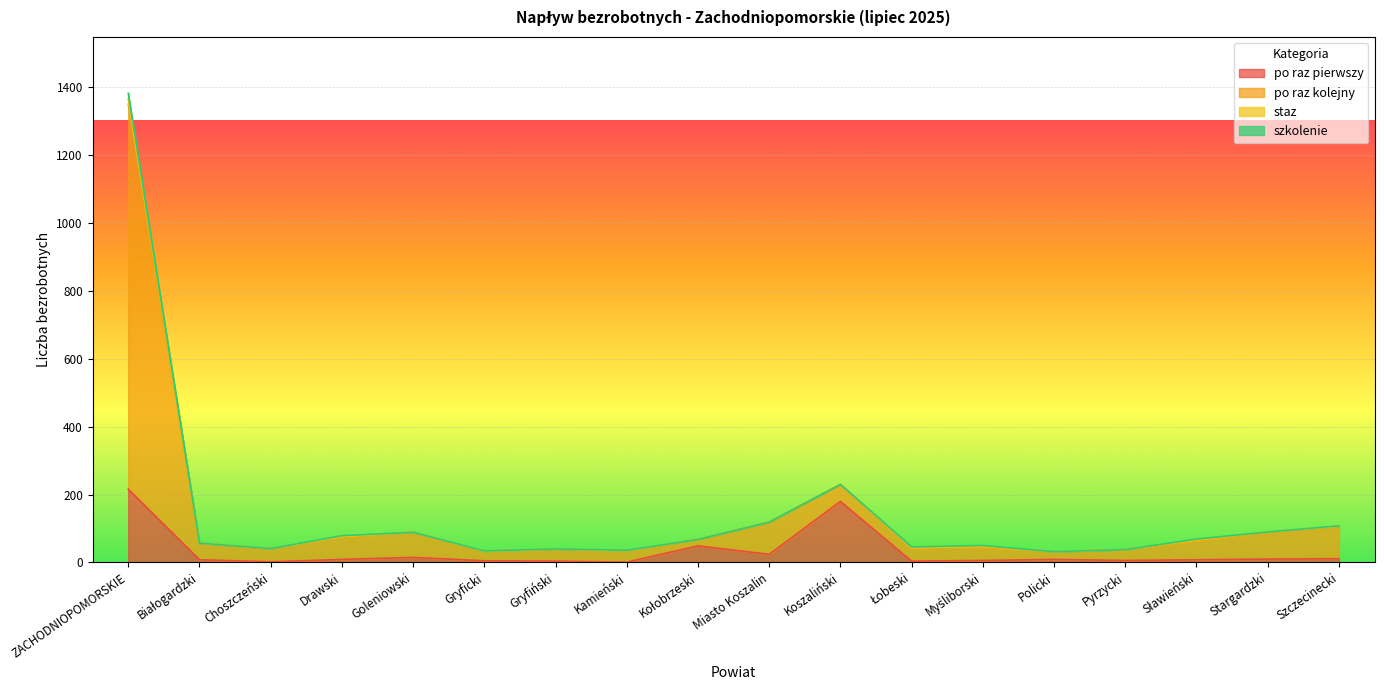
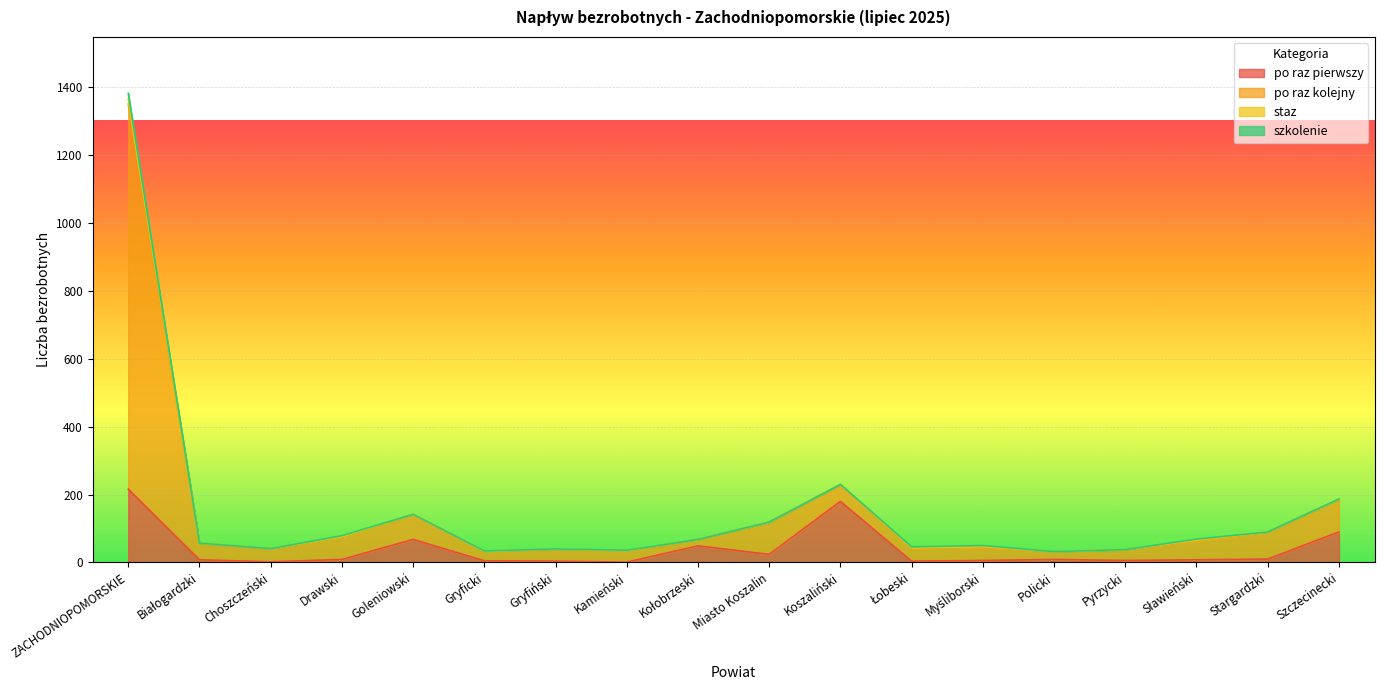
  {
    "po raz pierwszy": {
      "ZACHODNIOPOMORSKIE": 220,
      "Białogardzki": 10,
      "Choszczeński": 0,
      "Drawski": 10,
-     "Goleniowski": 20,
+     "Goleniowski": 70,
      "Gryficki": 10,
      "Gryfiński": 0,
      "Kamieński": 0,
      "Kołobrzeski": 50,
      "Miasto Koszalin": 20,
      "Koszaliński": 180,
      "Łobeski": 0,
      "Myśliborski": 10,
      "Policki": 10,
      "Pyrzycki": 10,
      "Sławieński": 10,
      "Stargardzki": 10,
-     "Szczecinecki": 10
+     "Szczecinecki": 90
    },
    "szkolenie": {
      "ZACHODNIOPOMORSKIE": 20
    }
  }
